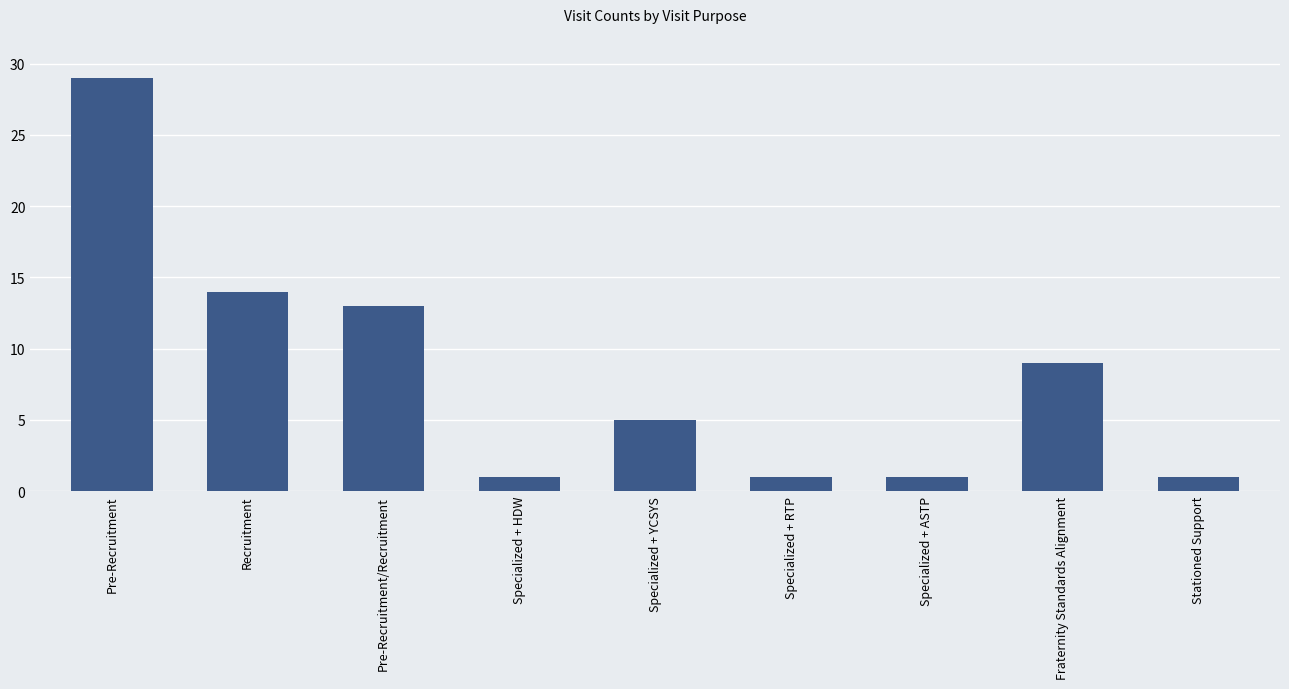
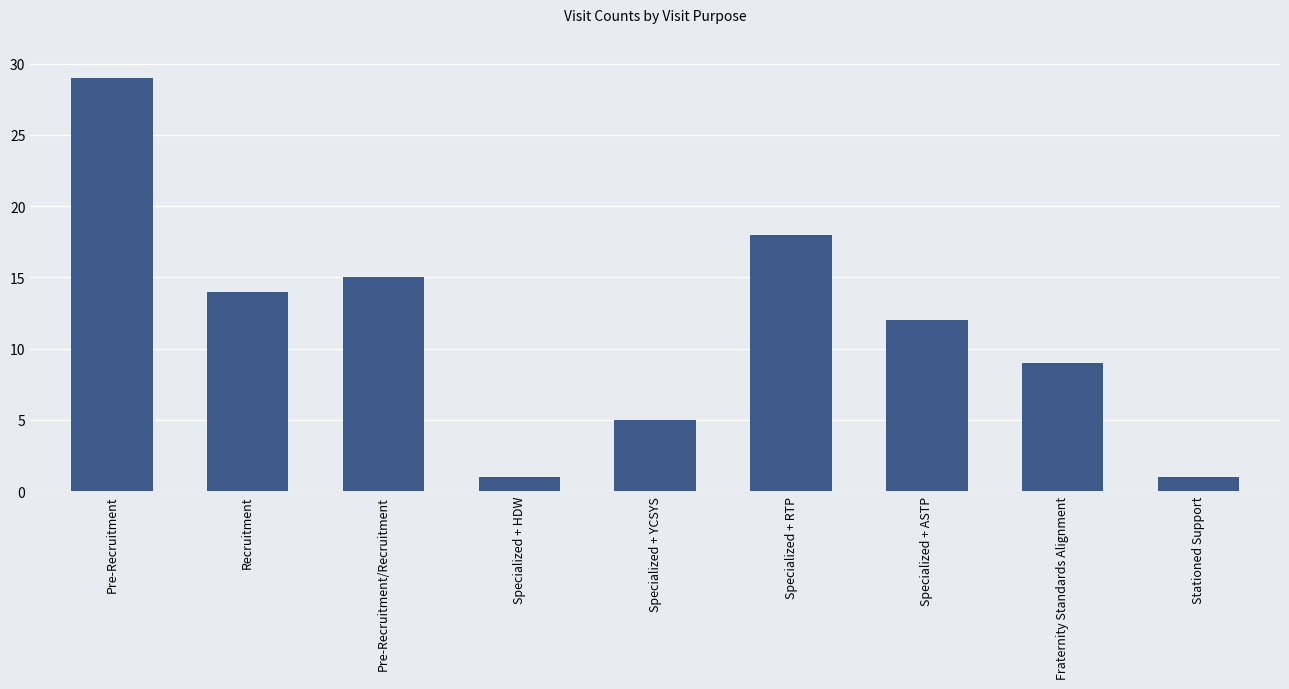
  {
    "Pre-Recruitment": 29,
    "Recruitment": 14,
-   "Pre-Recruitment/Recruitment": 13,
+   "Pre-Recruitment/Recruitment": 15,
    "Specialized + HDW": 1,
    "Specialized + YCSYS": 5,
-   "Specialized + RTP": 1,
-   "Specialized + ASTP": 1,
+   "Specialized + RTP": 18,
+   "Specialized + ASTP": 12,
    "Fraternity Standards Alignment": 9,
    "Stationed Support": 1
  }
